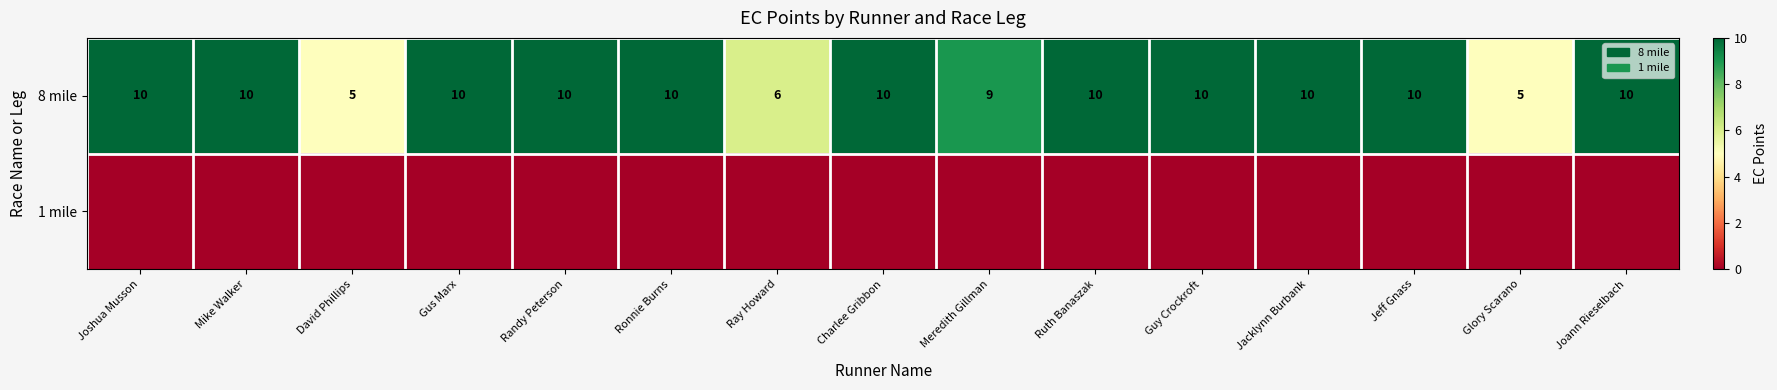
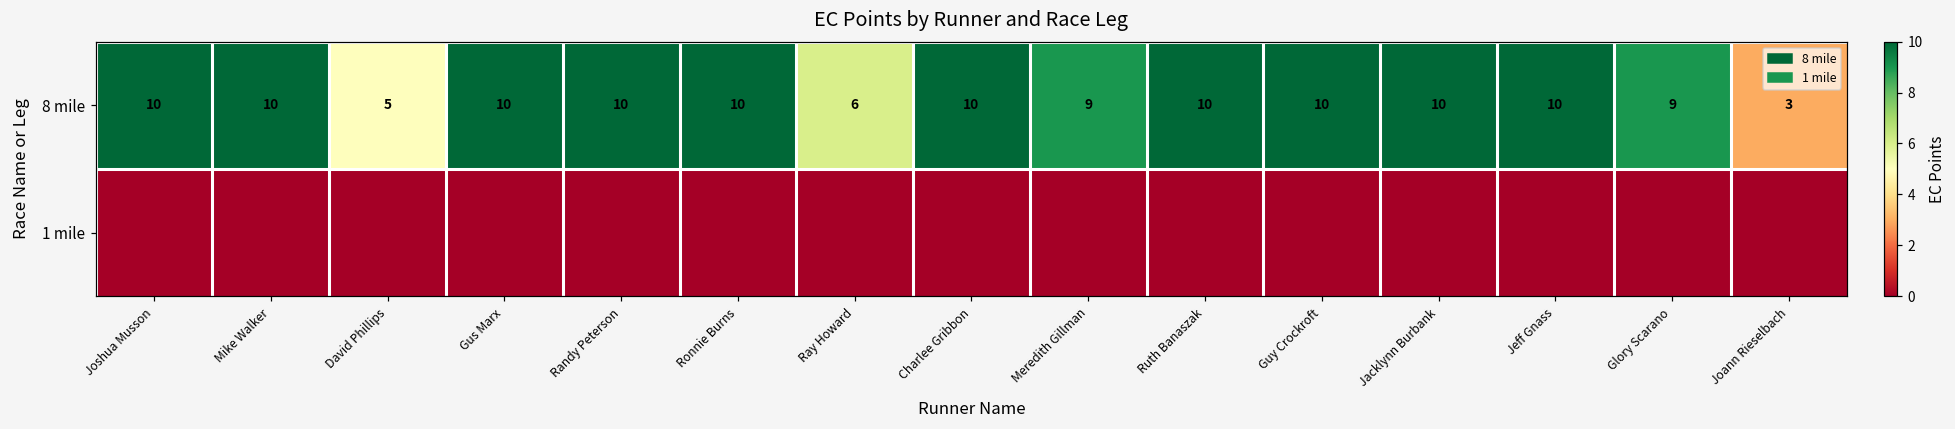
  {
    "8 mile": {
      "Joshua Musson": 10,
      "Mike Walker": 10,
      "David Phillips": 5,
      "Gus Marx": 10,
      "Randy Peterson": 10,
      "Ronnie Burns": 10,
      "Ray Howard": 6,
      "Charlee Gribbon": 10,
      "Meredith Gillman": 9,
      "Ruth Banaszak": 10,
      "Guy Crockroft": 10,
      "Jacklynn Burbank": 10,
      "Jeff Gnass": 10,
-     "Glory Scarano": 5,
-     "Joann Rieselbach": 10
+     "Glory Scarano": 9,
+     "Joann Rieselbach": 3
    }
  }
